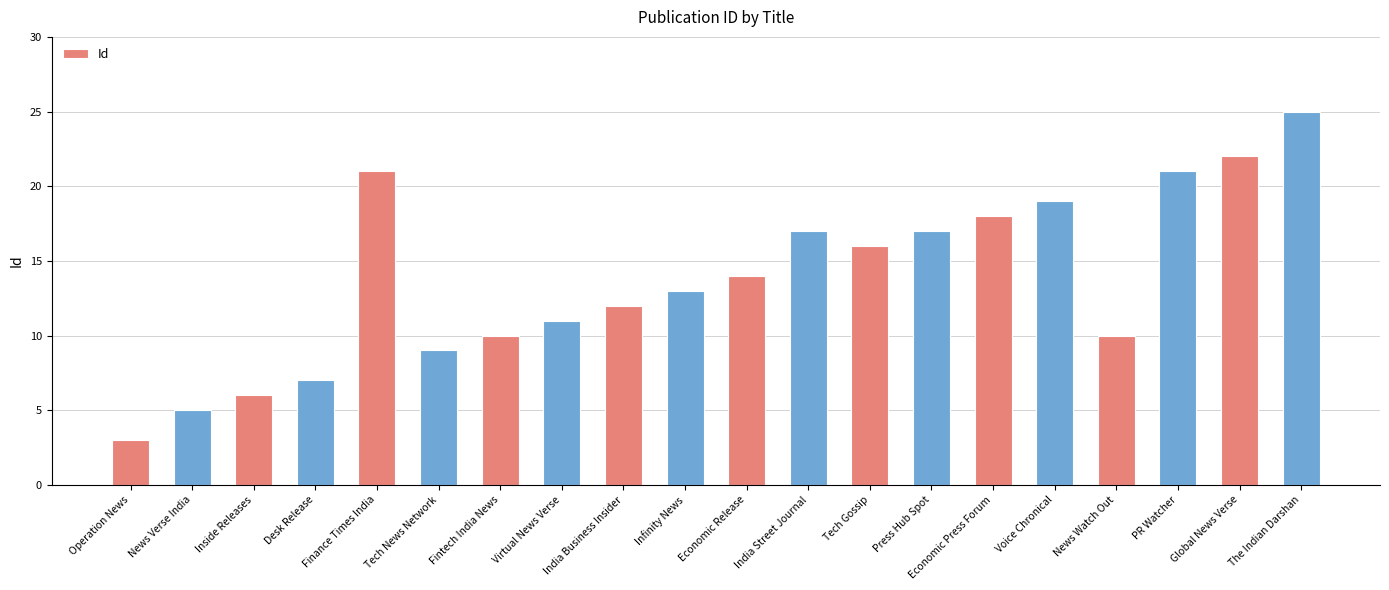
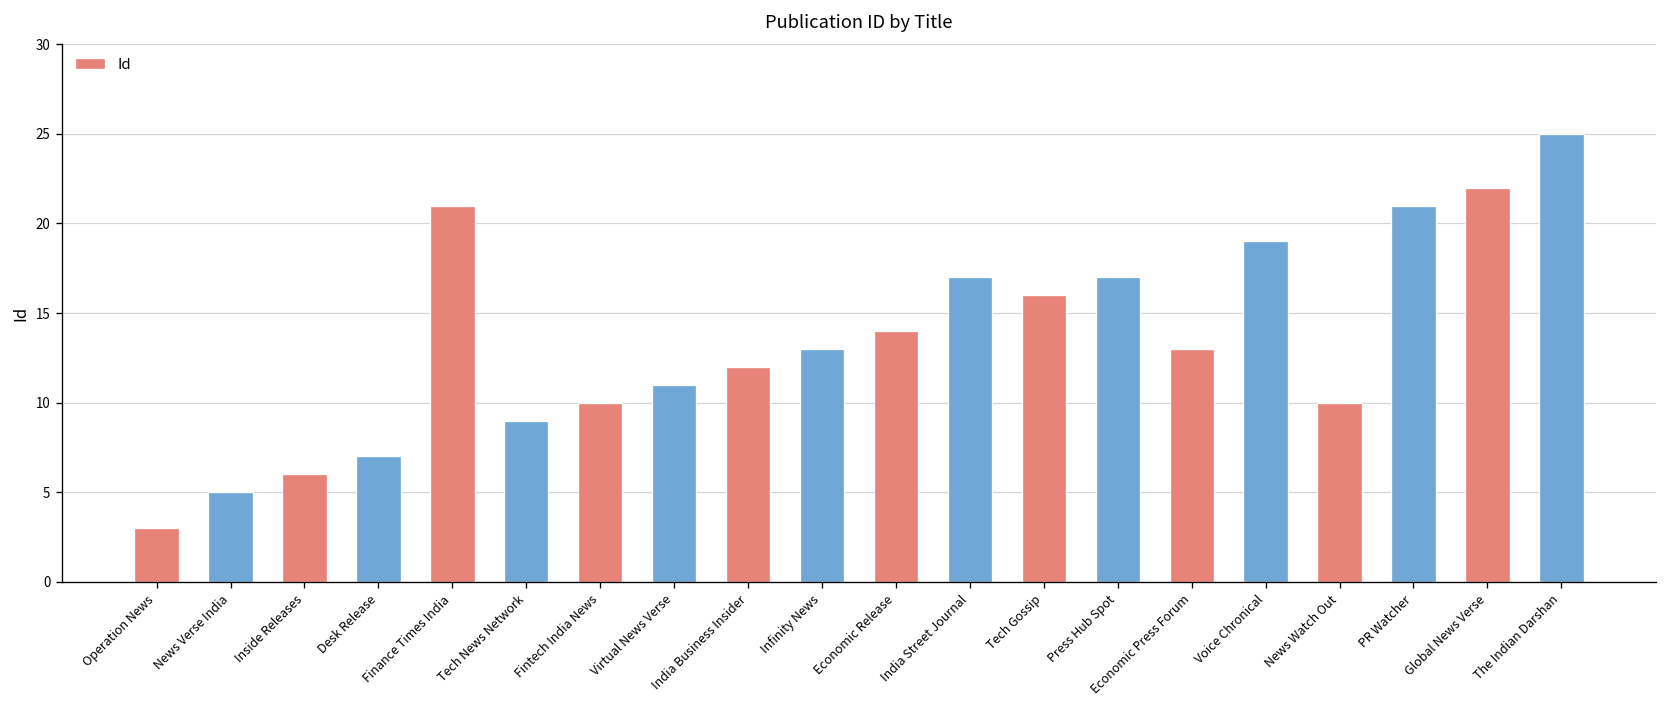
  {
    "Operation News": 3,
    "News Verse India": 5,
    "Inside Releases": 6,
    "Desk Release": 7,
    "Finance Times India": 21,
    "Tech News Network": 9,
    "Fintech India News": 10,
    "Virtual News Verse": 11,
    "India Business Insider": 12,
    "Infinity News": 13,
    "Economic Release": 14,
    "India Street Journal": 17,
    "Tech Gossip": 16,
    "Press Hub Spot": 17,
-   "Economic Press Forum": 18,
+   "Economic Press Forum": 13,
    "Voice Chronical": 19,
    "News Watch Out": 10,
    "PR Watcher": 21,
    "Global News Verse": 22,
    "The Indian Darshan": 25
  }
